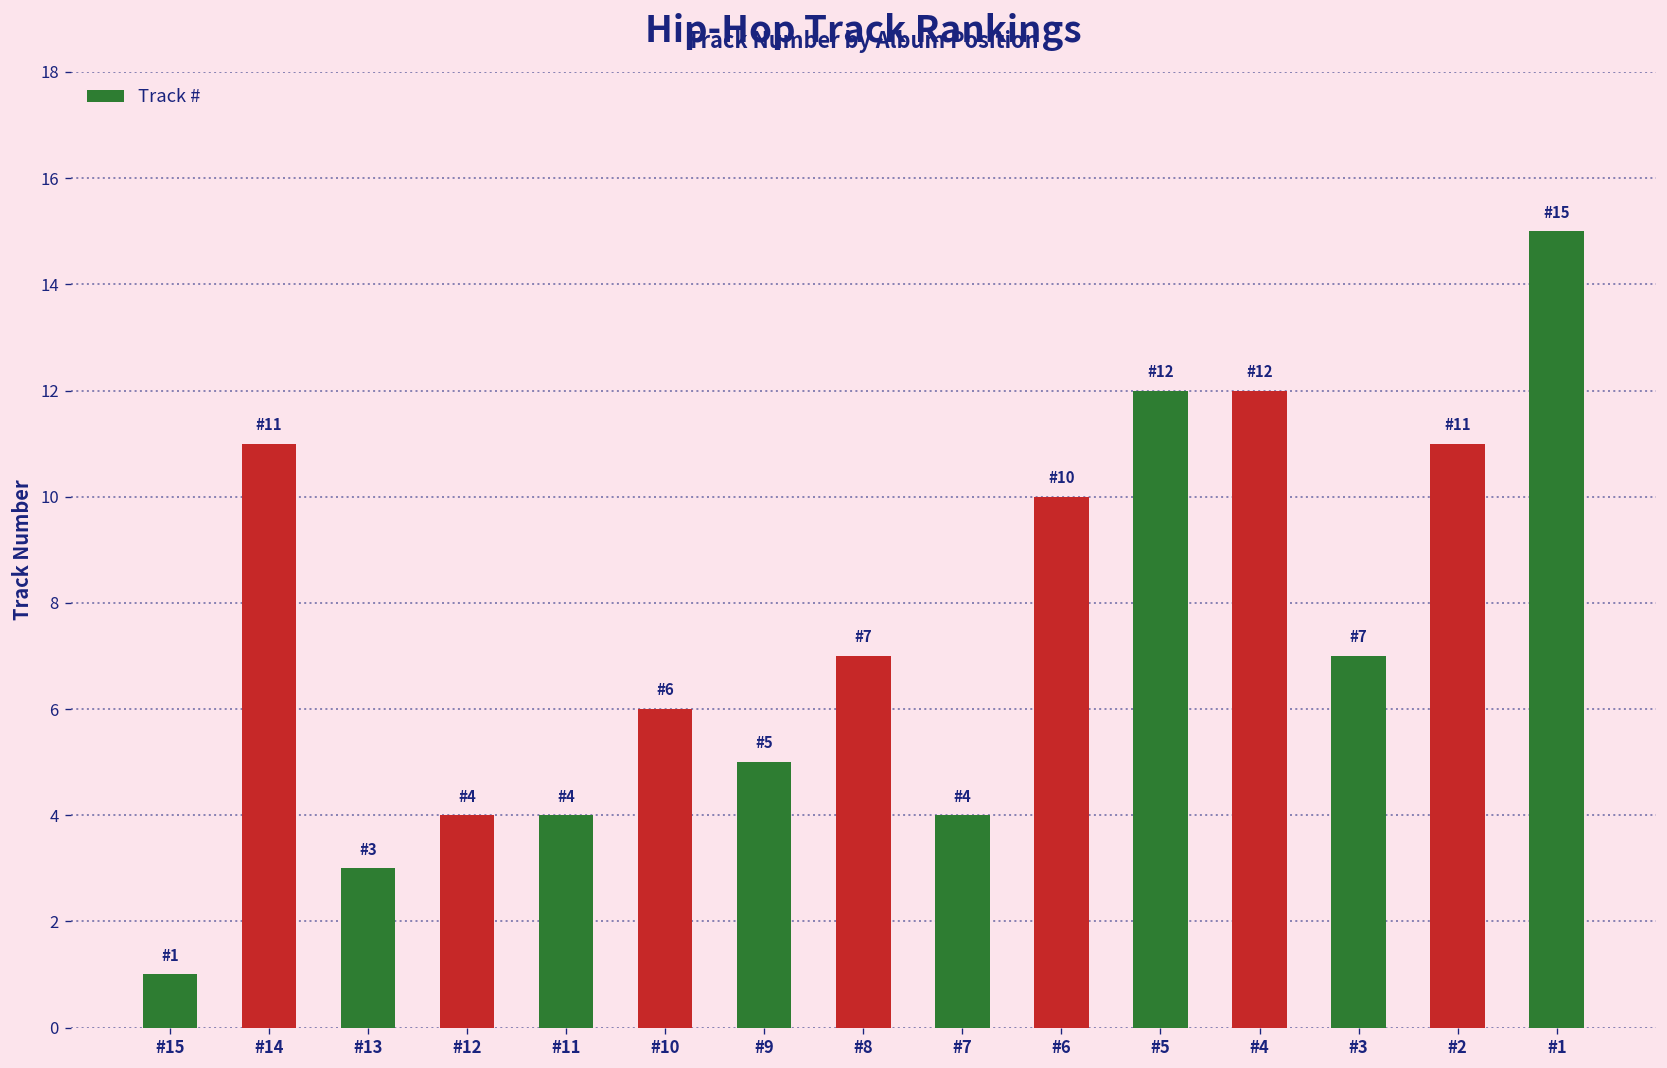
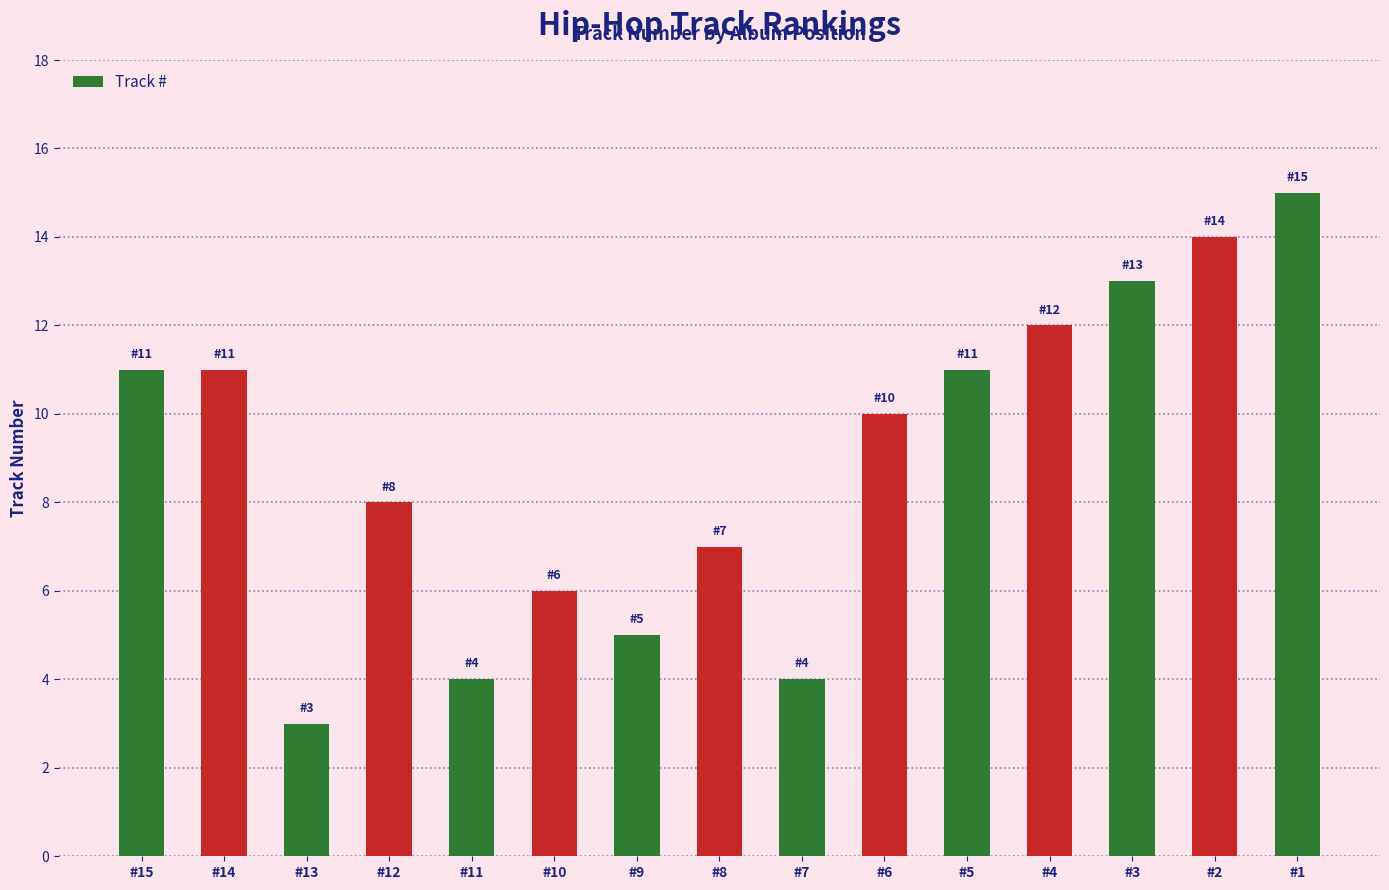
  {
-   "#15": 1,
+   "#15": 11,
    "#14": 11,
    "#13": 3,
-   "#12": 4,
+   "#12": 8,
    "#11": 4,
    "#10": 6,
    "#9": 5,
    "#8": 7,
    "#7": 4,
    "#6": 10,
-   "#5": 12,
+   "#5": 11,
    "#4": 12,
-   "#3": 7,
-   "#2": 11,
+   "#3": 13,
+   "#2": 14,
    "#1": 15
  }
